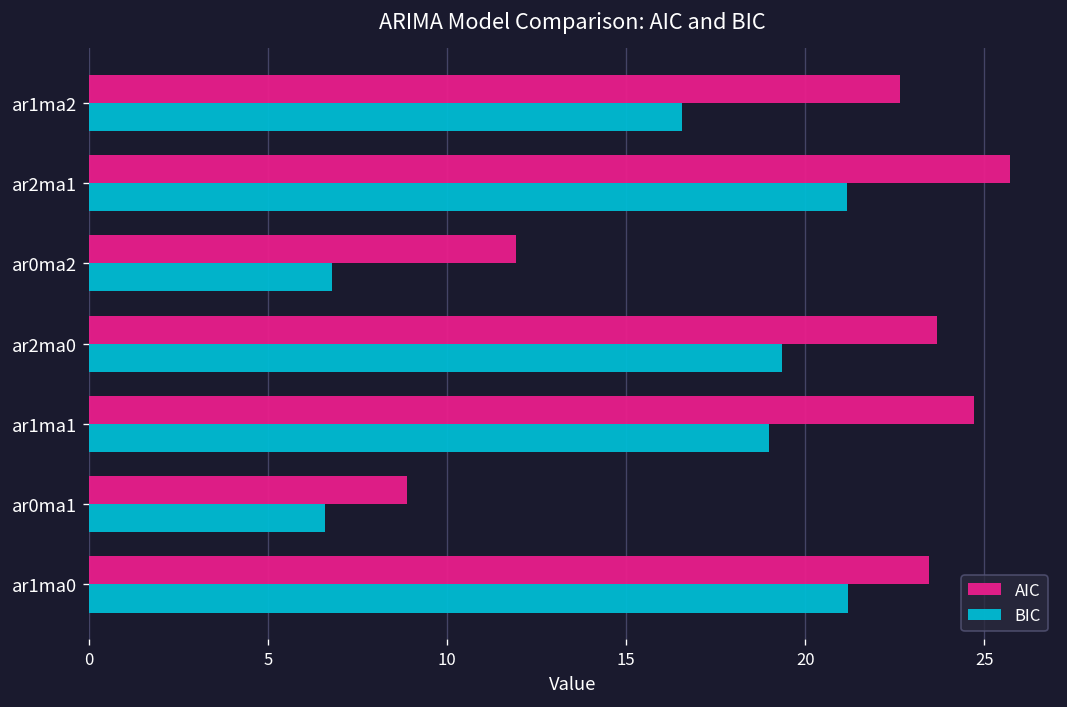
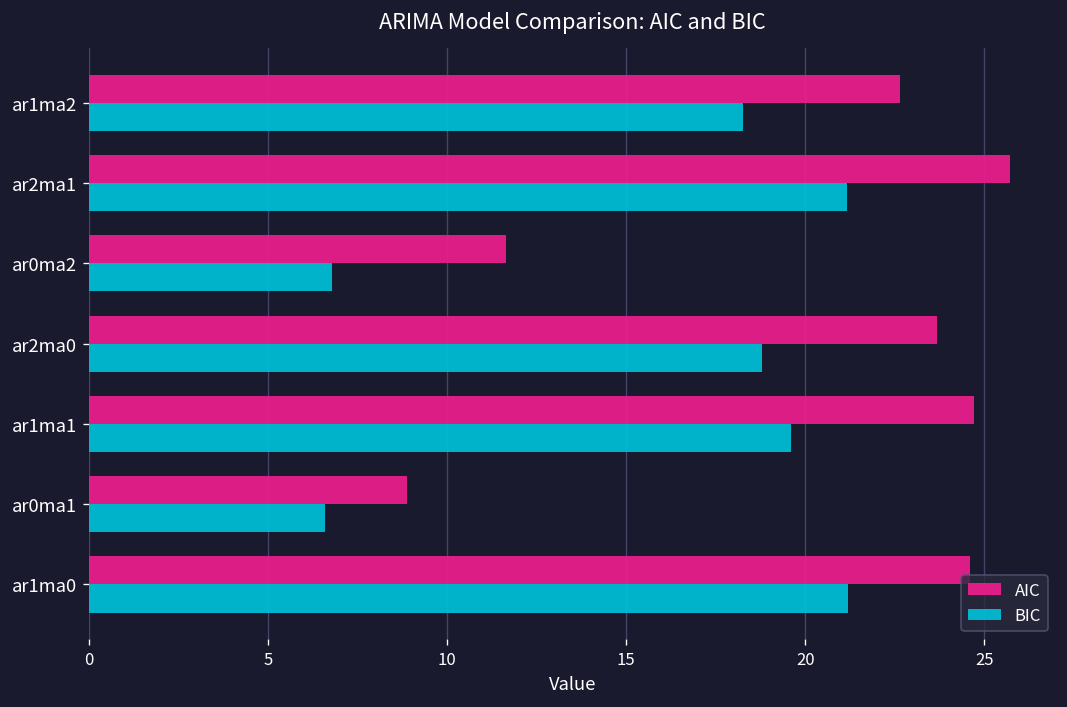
  {
    "AIC": {
      "ar1ma2": 22.6,
      "ar2ma1": 25.7,
-     "ar0ma2": 11.9,
+     "ar0ma2": 11.6,
      "ar2ma0": 23.7,
      "ar1ma1": 24.7,
      "ar0ma1": 8.9,
-     "ar1ma0": 23.5
+     "ar1ma0": 24.6
    },
    "BIC": {
-     "ar1ma2": 16.6,
+     "ar1ma2": 18.3,
      "ar2ma1": 21.2,
      "ar0ma2": 6.8,
-     "ar2ma0": 19.4,
-     "ar1ma1": 19.0,
+     "ar2ma0": 18.8,
+     "ar1ma1": 19.6,
      "ar0ma1": 6.6,
      "ar1ma0": 21.2
    }
  }
